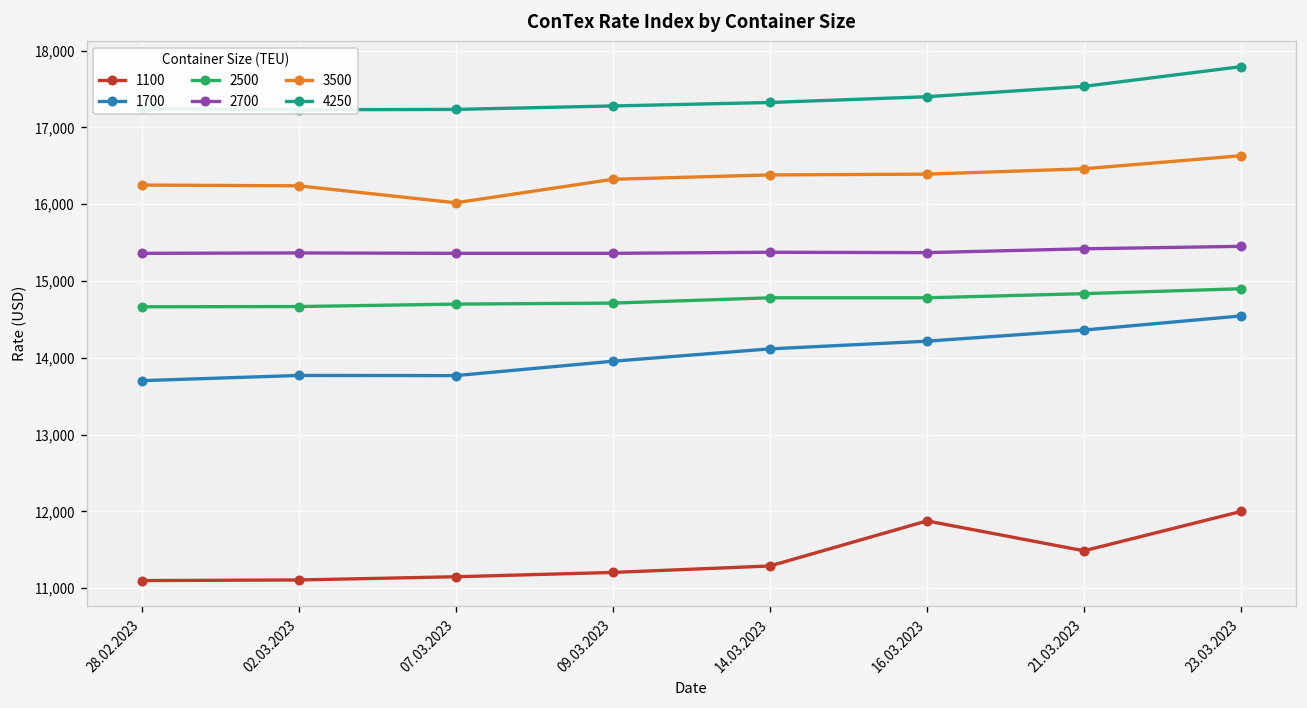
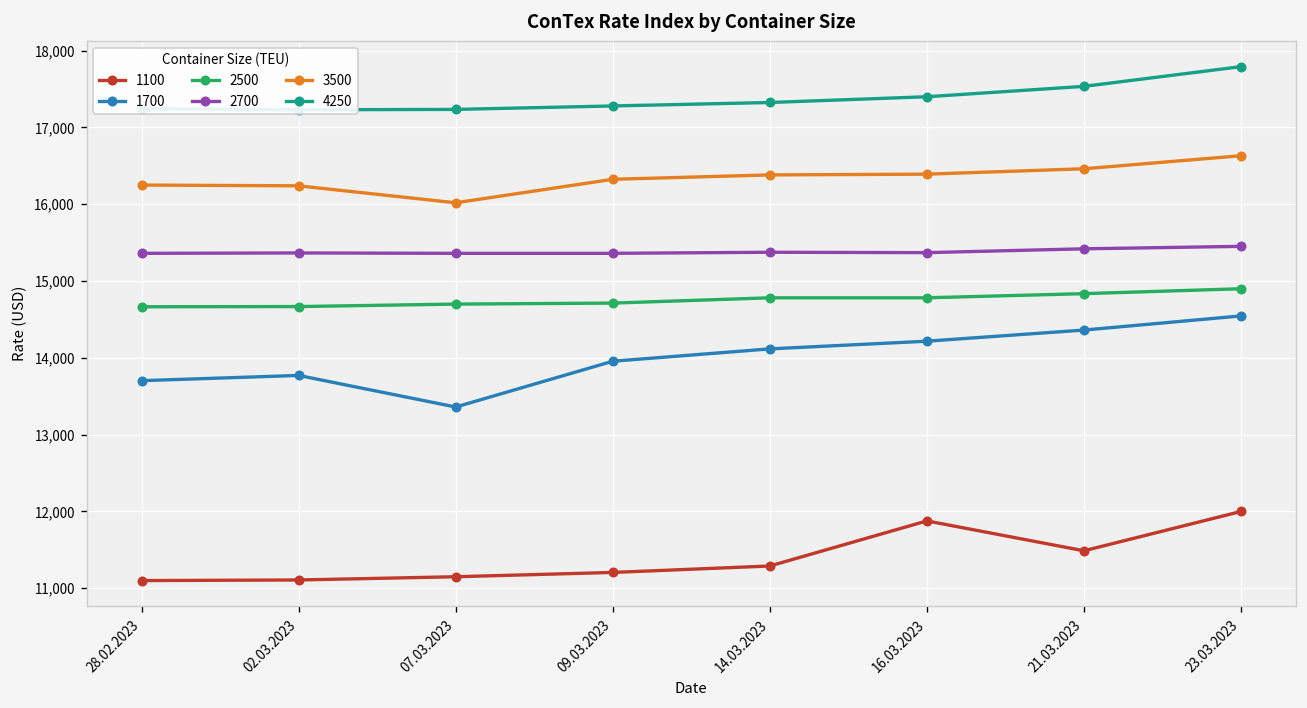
  {
    "1100": {
      "28.02.2023": "11,100",
      "02.03.2023": "11,100",
      "07.03.2023": "11,100",
      "09.03.2023": "11,200",
      "14.03.2023": "11,300",
      "16.03.2023": "11,900",
      "21.03.2023": "11,500",
      "23.03.2023": "12,000"
    },
    "1700": {
      "28.02.2023": "13,700",
      "02.03.2023": "13,800",
-     "07.03.2023": "13,800",
+     "07.03.2023": "13,400",
      "09.03.2023": "14,000",
      "14.03.2023": "14,100",
      "16.03.2023": "14,200",
      "21.03.2023": "14,400",
      "23.03.2023": "14,500"
    },
    "2700": {
      "28.02.2023": "15,400",
      "02.03.2023": "15,400",
      "07.03.2023": "15,400",
      "09.03.2023": "15,400",
      "14.03.2023": "15,400",
      "16.03.2023": "15,400",
      "21.03.2023": "15,400",
      "23.03.2023": "15,500"
    },
    "3500": {
      "28.02.2023": "16,200",
      "02.03.2023": "16,200",
      "07.03.2023": "16,000",
      "09.03.2023": "16,300",
      "14.03.2023": "16,400",
      "16.03.2023": "16,400",
      "21.03.2023": "16,500",
      "23.03.2023": "16,600"
    }
  }
